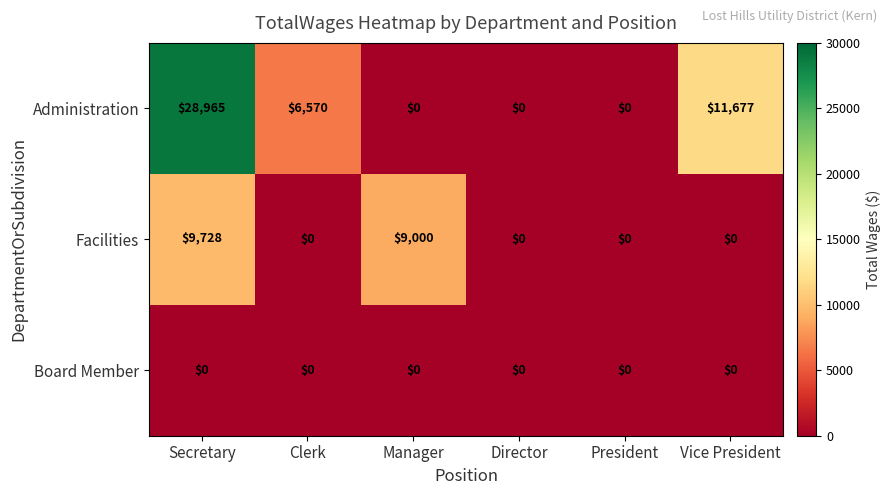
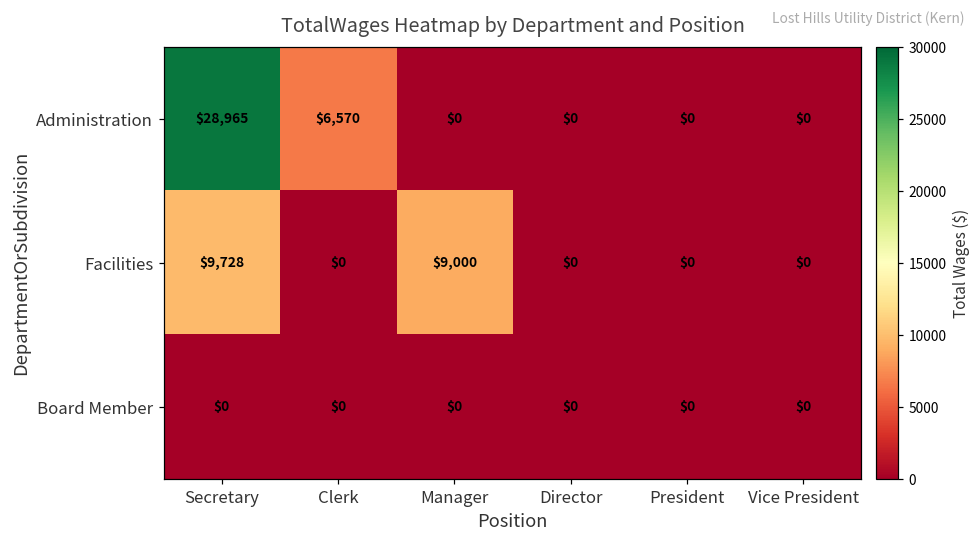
  {
    "Administration": {
      "Secretary": "$28,965",
      "Clerk": "$6,570",
      "Manager": "$0",
      "Director": "$0",
      "President": "$0",
-     "Vice President": "$11,677"
+     "Vice President": "$0"
    },
    "Facilities": {
      "Secretary": "$9,728",
      "Clerk": "$0",
      "Manager": "$9,000",
      "Director": "$0",
      "President": "$0",
      "Vice President": "$0"
    },
    "Board Member": {
      "Secretary": "$0",
      "Clerk": "$0",
      "Manager": "$0",
      "Director": "$0",
      "President": "$0",
      "Vice President": "$0"
    }
  }
